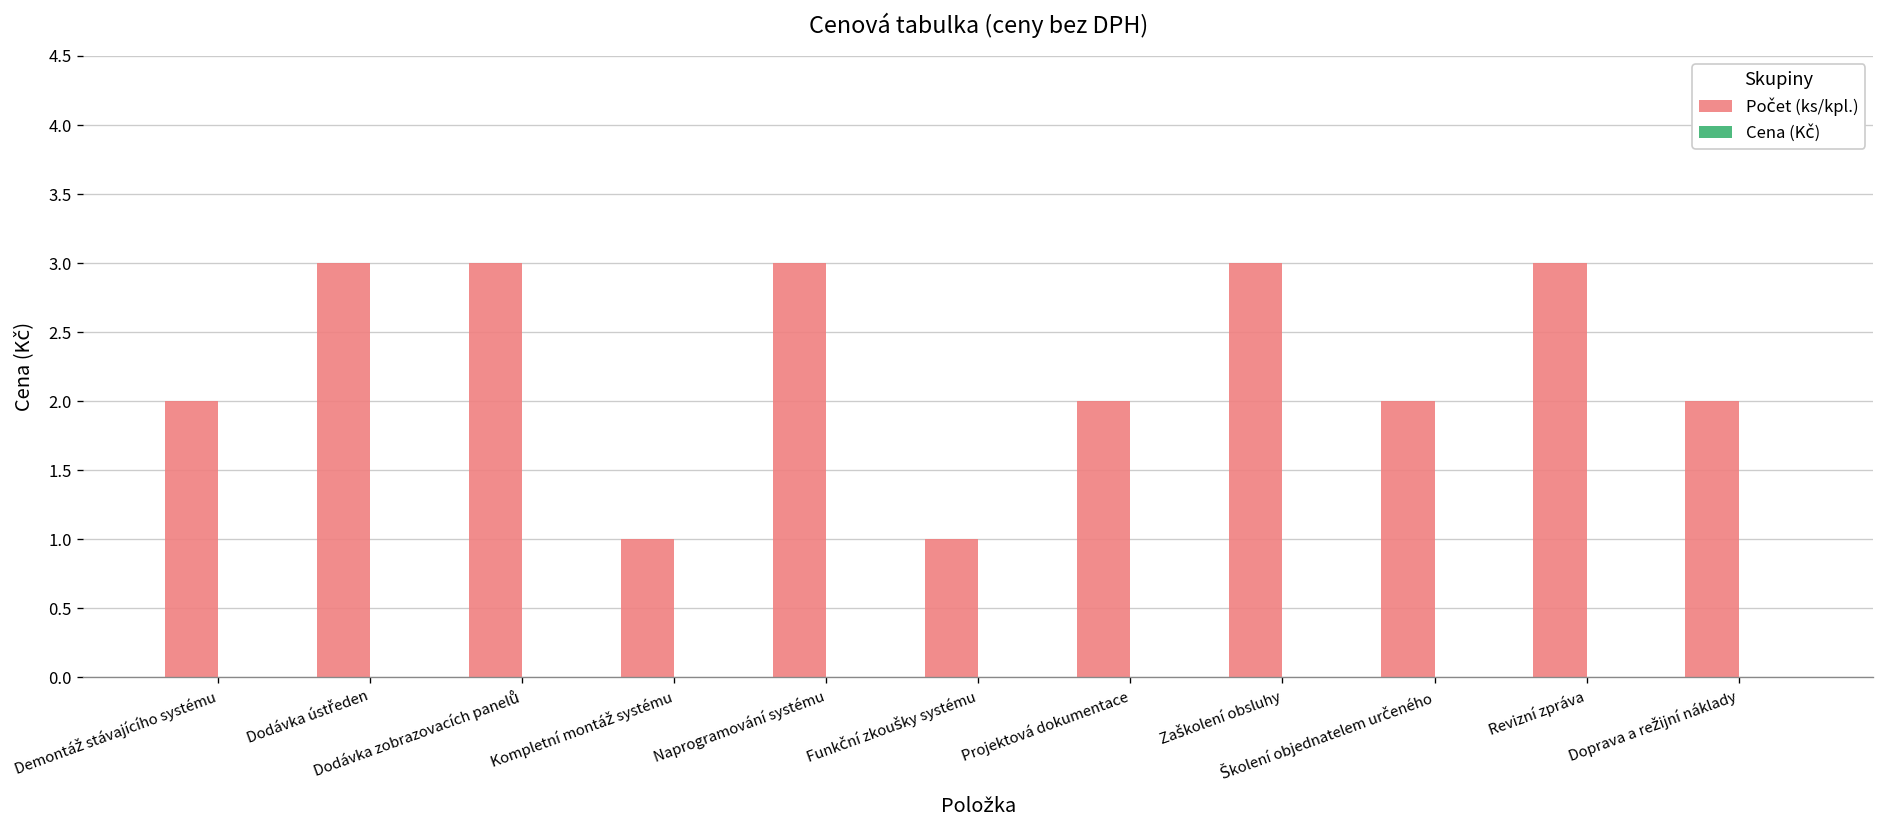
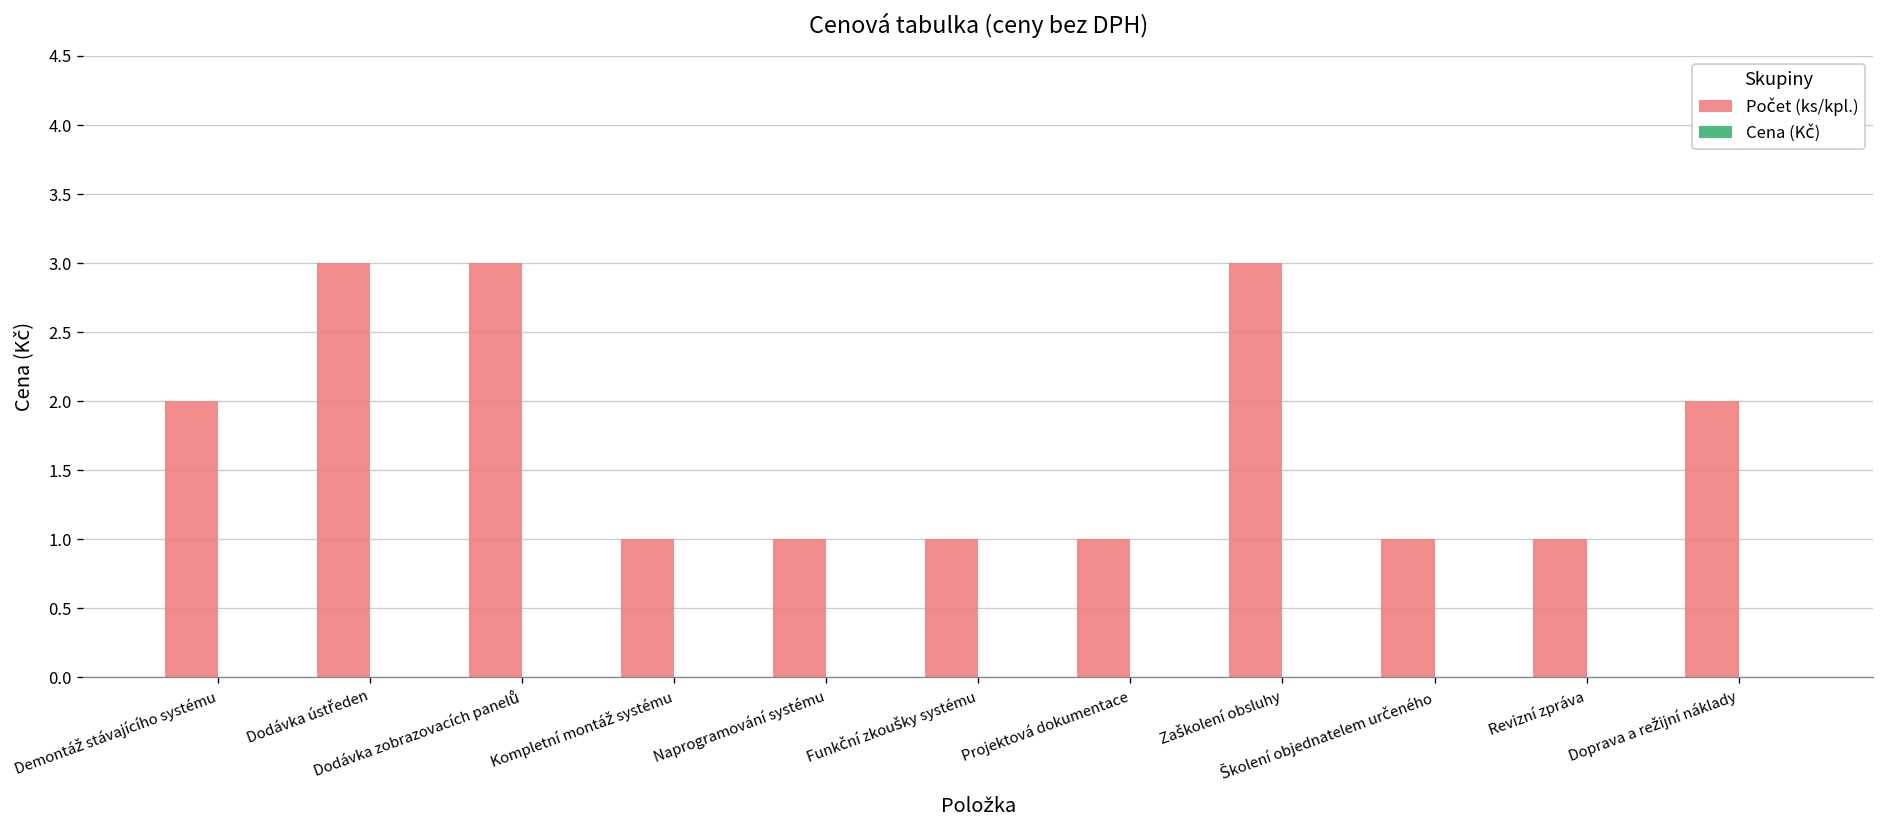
  {
    "Počet (ks/kpl.)": {
      "Demontáž stávajícího systému": 2,
      "Dodávka ústředen": 3,
      "Dodávka zobrazovacích panelů": 3,
      "Kompletní montáž systému": 1,
-     "Naprogramování systému": 3,
+     "Naprogramování systému": 1,
      "Funkční zkoušky systému": 1,
-     "Projektová dokumentace": 2,
+     "Projektová dokumentace": 1,
      "Zaškolení obsluhy": 3,
-     "Školení objednatelem určeného": 2,
-     "Revizní zpráva": 3,
+     "Školení objednatelem určeného": 1,
+     "Revizní zpráva": 1,
      "Doprava a režijní náklady": 2
    },
    "Cena (Kč)": {
      "Demontáž stávajícího systému": 0,
      "Dodávka ústředen": 0,
      "Dodávka zobrazovacích panelů": 0,
      "Kompletní montáž systému": 0,
      "Naprogramování systému": 0,
      "Funkční zkoušky systému": 0,
      "Projektová dokumentace": 0,
      "Zaškolení obsluhy": 0,
      "Školení objednatelem určeného": 0,
      "Revizní zpráva": 0,
      "Doprava a režijní náklady": 0
    }
  }
